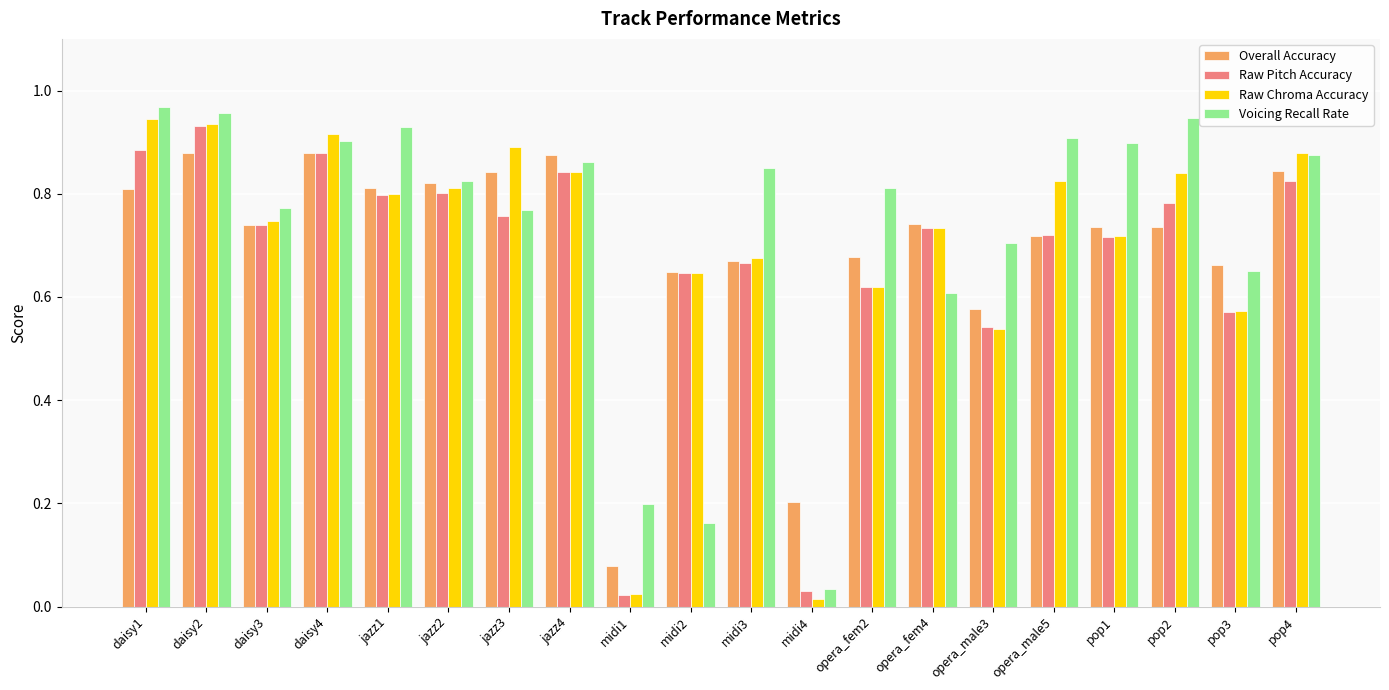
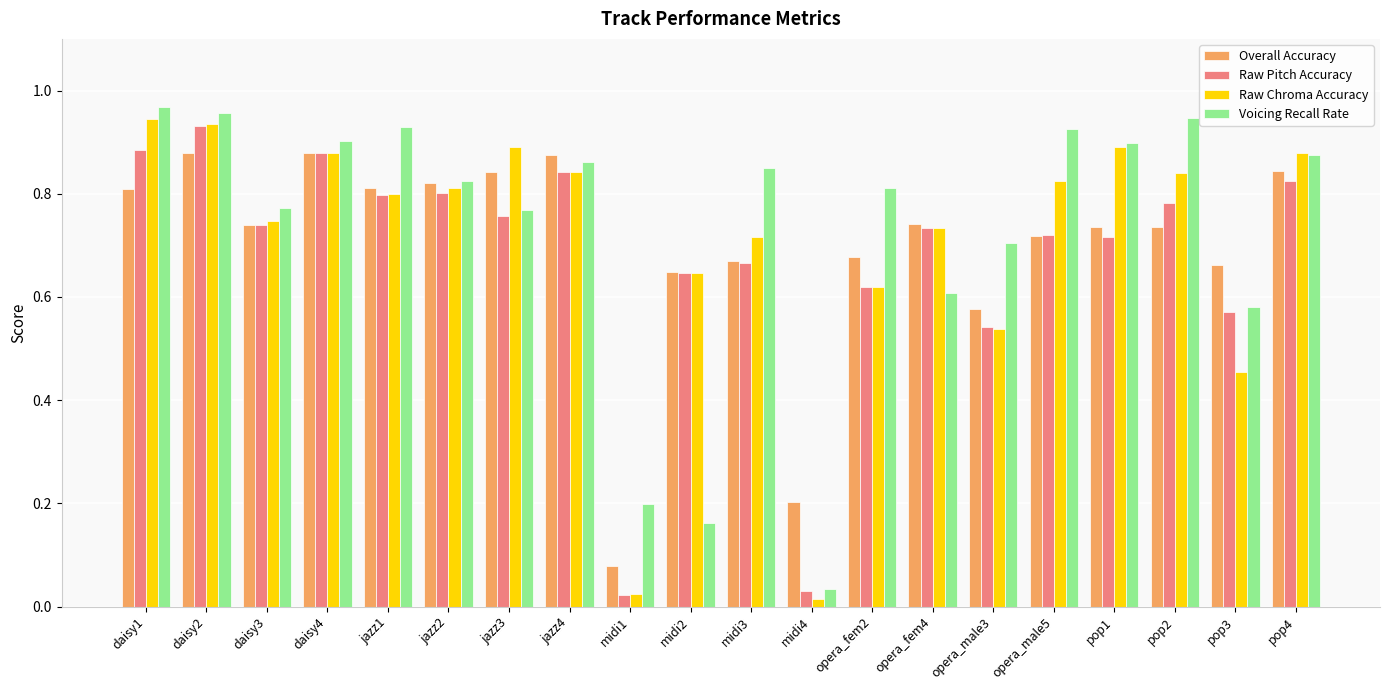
  {
    "Raw Chroma Accuracy": {
      "daisy1": 0.94,
      "daisy2": 0.94,
      "daisy3": 0.75,
-     "daisy4": 0.92,
+     "daisy4": 0.88,
      "jazz1": 0.80,
      "jazz2": 0.81,
      "jazz3": 0.89,
      "jazz4": 0.84,
      "midi1": 0.02,
      "midi2": 0.65,
-     "midi3": 0.67,
+     "midi3": 0.72,
      "midi4": 0.01,
      "opera_fem2": 0.62,
      "opera_fem4": 0.73,
      "opera_male3": 0.54,
      "opera_male5": 0.83,
-     "pop1": 0.72,
+     "pop1": 0.89,
      "pop2": 0.84,
-     "pop3": 0.57,
+     "pop3": 0.45,
      "pop4": 0.88
    },
    "Voicing Recall Rate": {
      "daisy1": 0.97,
      "daisy2": 0.96,
      "daisy3": 0.77,
      "daisy4": 0.90,
      "jazz1": 0.93,
      "jazz2": 0.82,
      "jazz3": 0.77,
      "jazz4": 0.86,
      "midi1": 0.20,
      "midi2": 0.16,
      "midi3": 0.85,
      "midi4": 0.03,
      "opera_fem2": 0.81,
      "opera_fem4": 0.61,
      "opera_male3": 0.70,
-     "opera_male5": 0.91,
+     "opera_male5": 0.93,
      "pop1": 0.90,
      "pop2": 0.95,
-     "pop3": 0.65,
+     "pop3": 0.58,
      "pop4": 0.87
    }
  }
